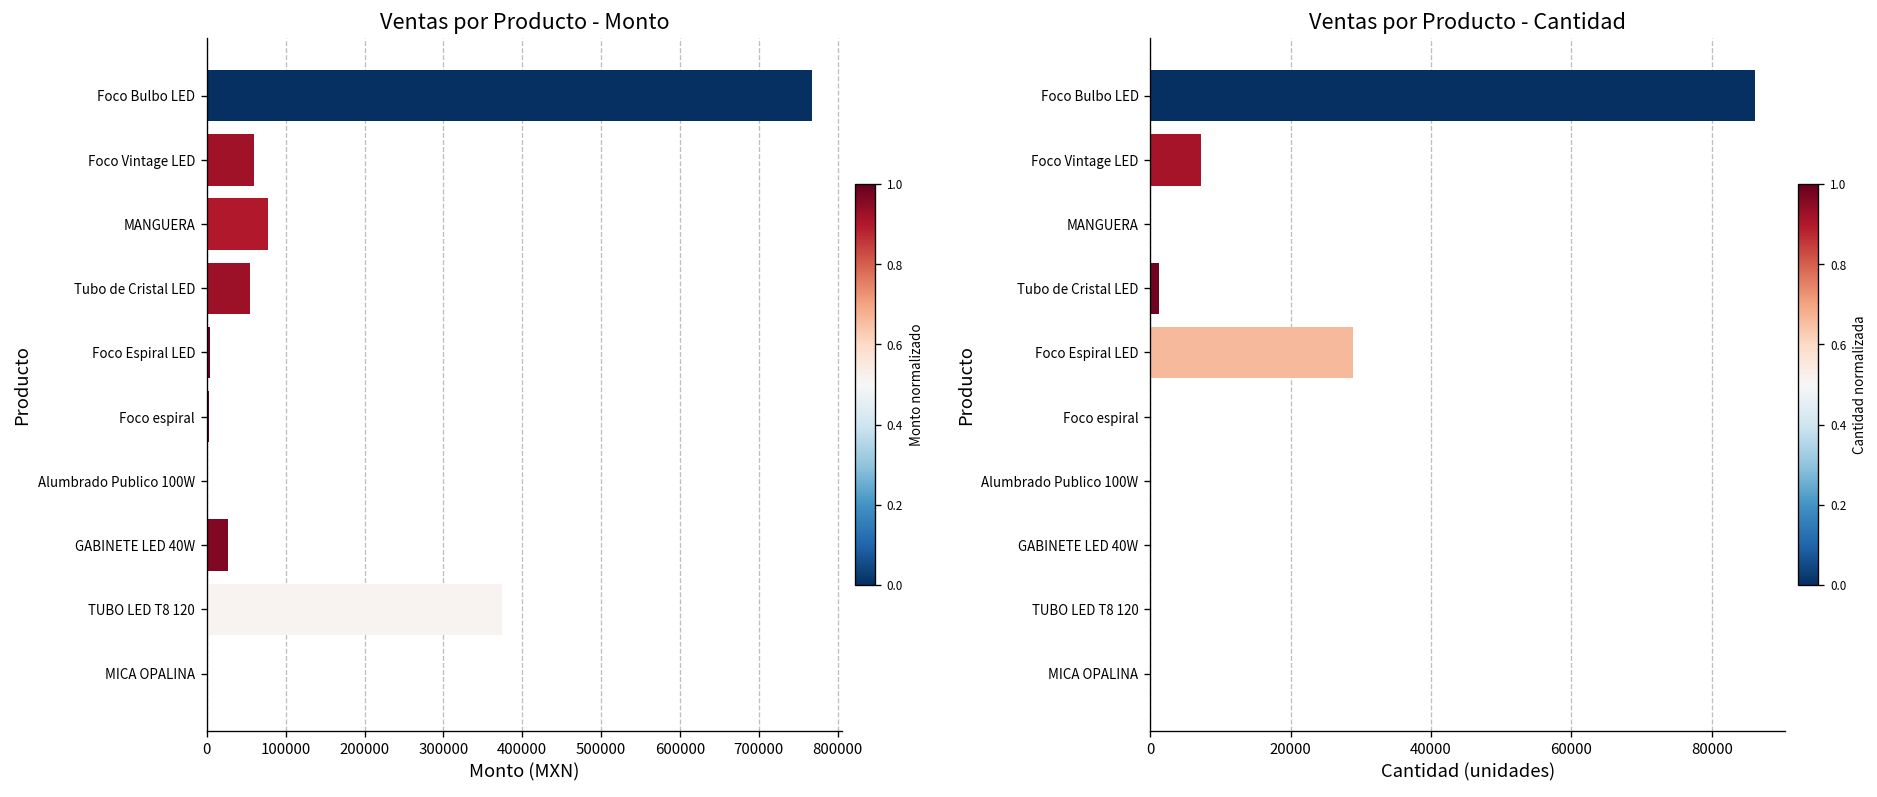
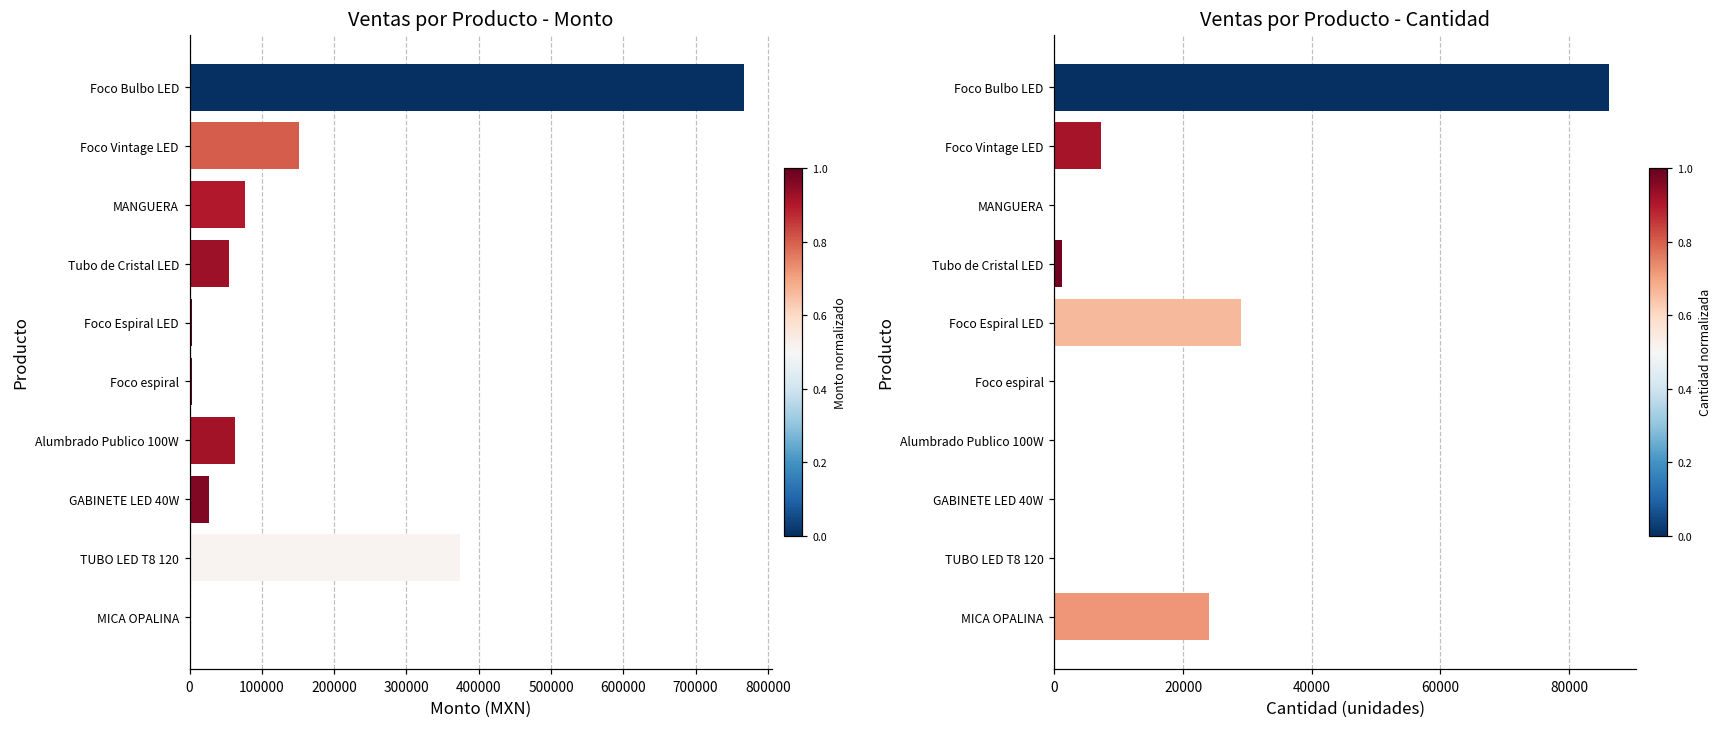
  {
    "Ventas por Producto - Monto": {
      "Foco Bulbo LED": 770000,
-     "Foco Vintage LED": 60000,
+     "Foco Vintage LED": 150000,
      "MANGUERA": 80000,
      "Tubo de Cristal LED": 60000,
-     "Alumbrado Publico 100W": 0,
+     "Alumbrado Publico 100W": 60000,
      "GABINETE LED 40W": 30000,
      "TUBO LED T8 120": 370000
    },
    "Ventas por Producto - Cantidad": {
      "Foco Bulbo LED": 86000,
      "Foco Vintage LED": 7000,
      "Tubo de Cristal LED": 1000,
      "Foco Espiral LED": 29000,
-     "MICA OPALINA": 0
+     "MICA OPALINA": 24000
    }
  }
